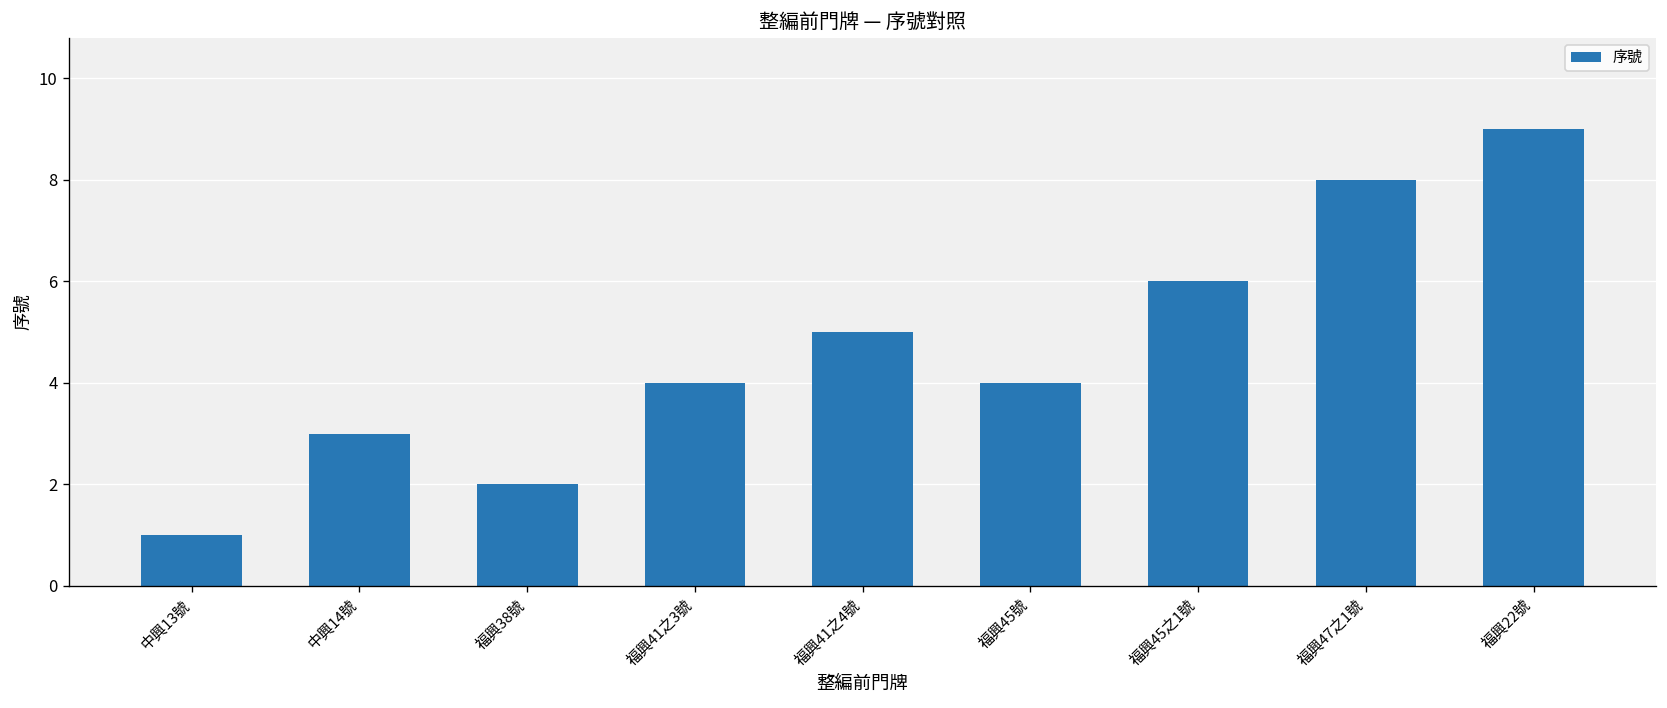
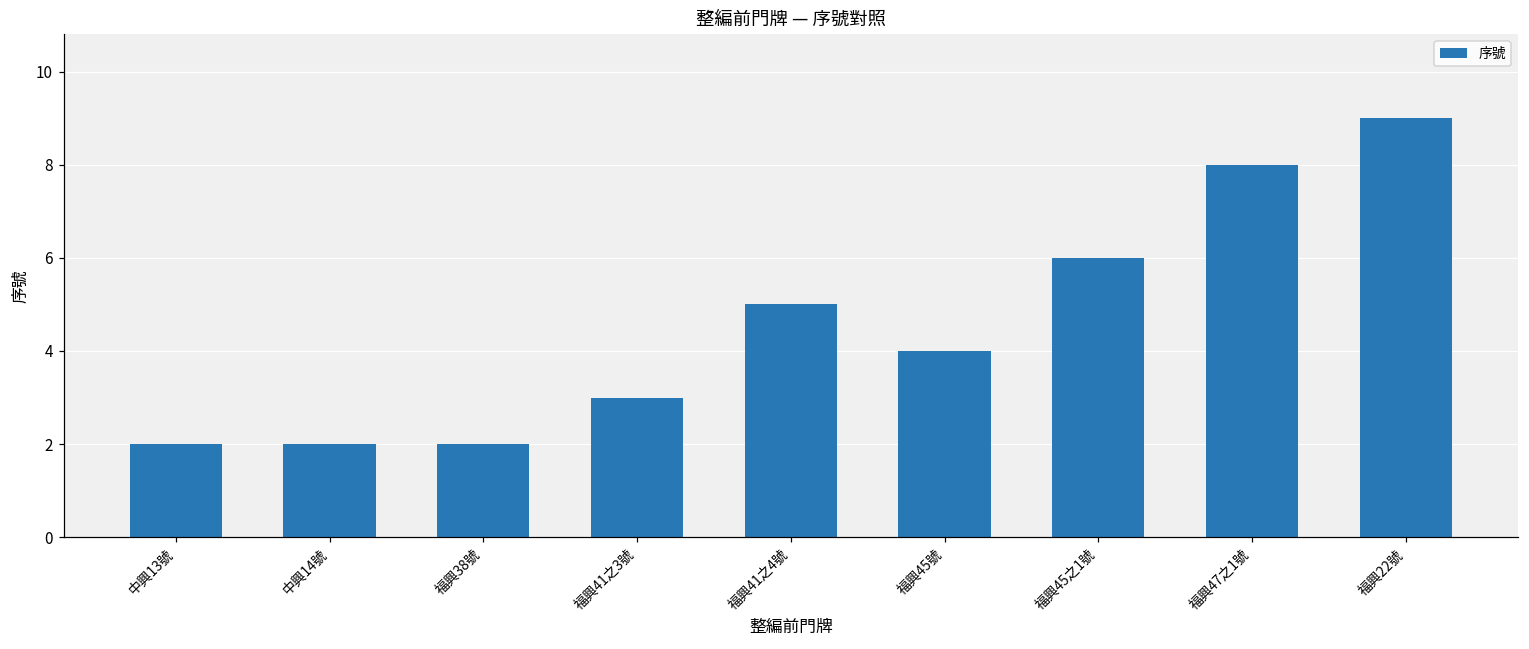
  {
-   "中興13號": 1,
-   "中興14號": 3,
+   "中興13號": 2,
+   "中興14號": 2,
    "福興38號": 2,
-   "福興41之3號": 4,
+   "福興41之3號": 3,
    "福興41之4號": 5,
    "福興45號": 4,
    "福興45之1號": 6,
    "福興47之1號": 8,
    "福興22號": 9
  }
